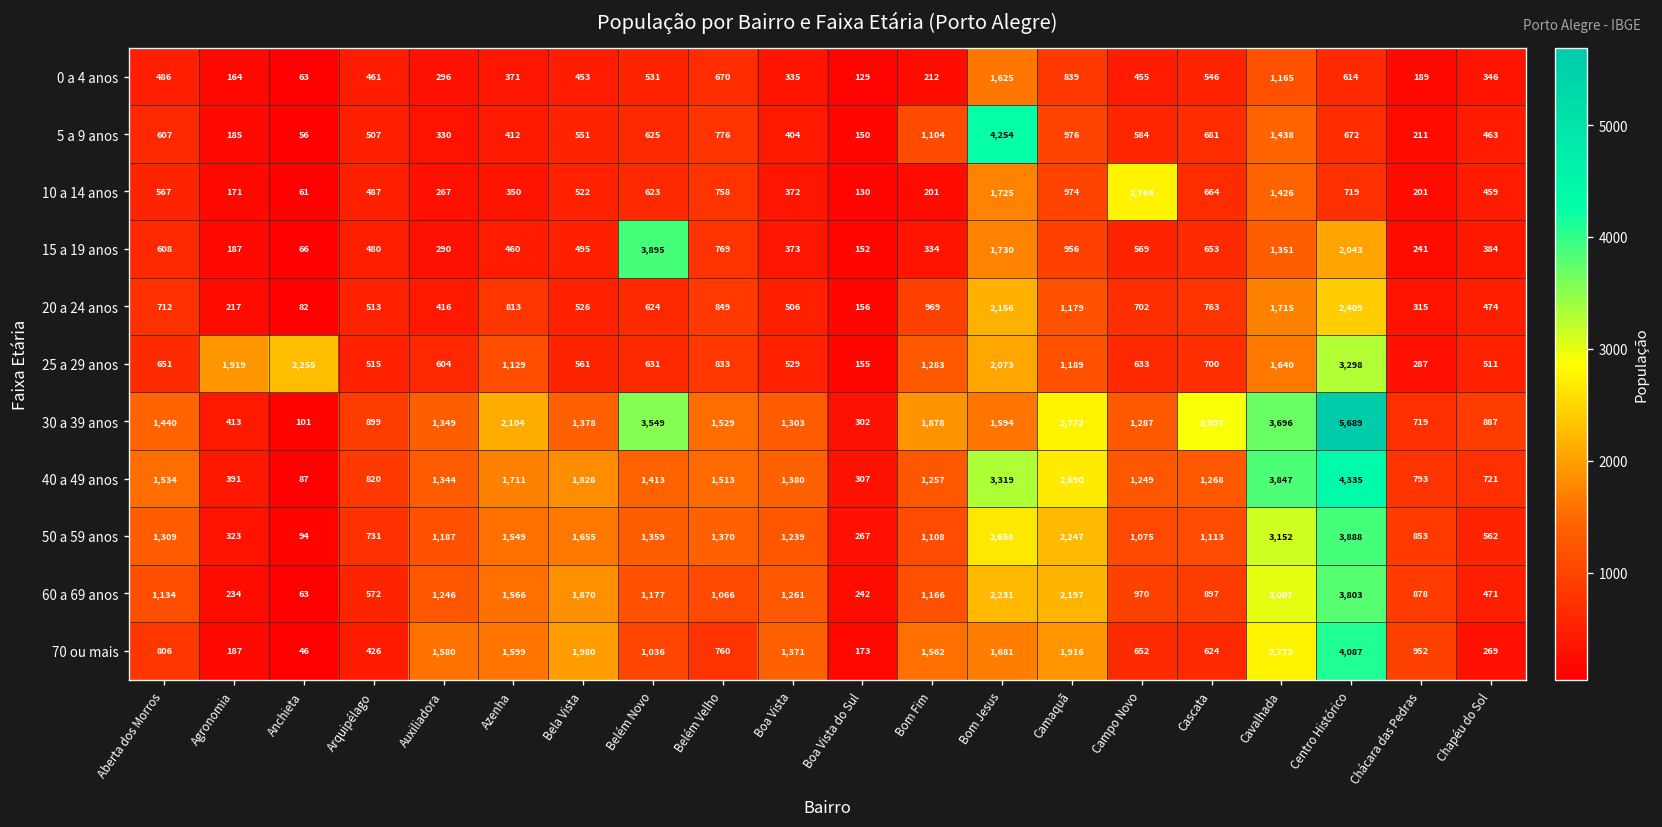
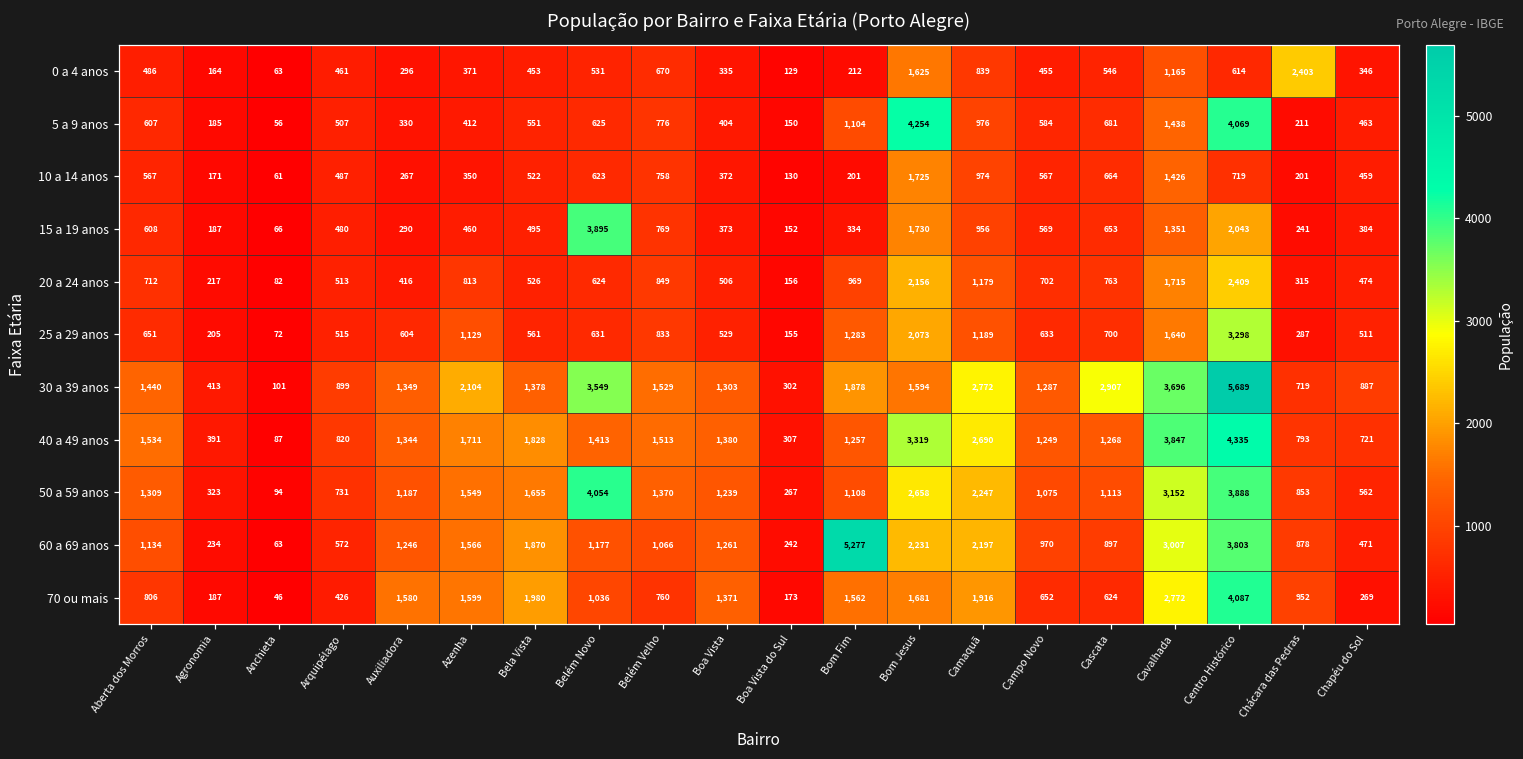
  {
    "0 a 4 anos": {
      "Aberta dos Morros": "486",
      "Agronomia": "164",
      "Anchieta": "63",
      "Arquipélago": "461",
      "Auxiliadora": "296",
      "Azenha": "371",
      "Bela Vista": "453",
      "Belém Novo": "531",
      "Belém Velho": "670",
      "Boa Vista": "335",
      "Boa Vista do Sul": "129",
      "Bom Fim": "212",
      "Bom Jesus": "1,625",
      "Camaquã": "839",
      "Campo Novo": "455",
      "Cascata": "546",
      "Cavalhada": "1,165",
      "Centro Histórico": "614",
-     "Chácara das Pedras": "189",
+     "Chácara das Pedras": "2,403",
      "Chapéu do Sol": "346"
    },
    "5 a 9 anos": {
      "Aberta dos Morros": "607",
      "Agronomia": "185",
      "Anchieta": "56",
      "Arquipélago": "507",
      "Auxiliadora": "330",
      "Azenha": "412",
      "Bela Vista": "551",
      "Belém Novo": "625",
      "Belém Velho": "776",
      "Boa Vista": "404",
      "Boa Vista do Sul": "150",
      "Bom Fim": "1,104",
      "Bom Jesus": "4,254",
      "Camaquã": "976",
      "Campo Novo": "584",
      "Cascata": "681",
      "Cavalhada": "1,438",
-     "Centro Histórico": "672",
+     "Centro Histórico": "4,069",
      "Chácara das Pedras": "211",
      "Chapéu do Sol": "463"
    },
    "10 a 14 anos": {
      "Aberta dos Morros": "567",
      "Agronomia": "171",
      "Anchieta": "61",
      "Arquipélago": "487",
      "Auxiliadora": "267",
      "Azenha": "350",
      "Bela Vista": "522",
      "Belém Novo": "623",
      "Belém Velho": "758",
      "Boa Vista": "372",
      "Boa Vista do Sul": "130",
      "Bom Fim": "201",
      "Bom Jesus": "1,725",
      "Camaquã": "974",
-     "Campo Novo": "2,764",
+     "Campo Novo": "567",
      "Cascata": "664",
      "Cavalhada": "1,426",
      "Centro Histórico": "719",
      "Chácara das Pedras": "201",
      "Chapéu do Sol": "459"
    },
    "25 a 29 anos": {
      "Aberta dos Morros": "651",
-     "Agronomia": "1,919",
-     "Anchieta": "2,255",
+     "Agronomia": "205",
+     "Anchieta": "72",
      "Arquipélago": "515",
      "Auxiliadora": "604",
      "Azenha": "1,129",
      "Bela Vista": "561",
      "Belém Novo": "631",
      "Belém Velho": "833",
      "Boa Vista": "529",
      "Boa Vista do Sul": "155",
      "Bom Fim": "1,283",
      "Bom Jesus": "2,073",
      "Camaquã": "1,189",
      "Campo Novo": "633",
      "Cascata": "700",
      "Cavalhada": "1,640",
      "Centro Histórico": "3,298",
      "Chácara das Pedras": "287",
      "Chapéu do Sol": "511"
    },
    "50 a 59 anos": {
      "Aberta dos Morros": "1,309",
      "Agronomia": "323",
      "Anchieta": "94",
      "Arquipélago": "731",
      "Auxiliadora": "1,187",
      "Azenha": "1,549",
      "Bela Vista": "1,655",
-     "Belém Novo": "1,359",
+     "Belém Novo": "4,054",
      "Belém Velho": "1,370",
      "Boa Vista": "1,239",
      "Boa Vista do Sul": "267",
      "Bom Fim": "1,108",
      "Bom Jesus": "2,658",
      "Camaquã": "2,247",
      "Campo Novo": "1,075",
      "Cascata": "1,113",
      "Cavalhada": "3,152",
      "Centro Histórico": "3,888",
      "Chácara das Pedras": "853",
      "Chapéu do Sol": "562"
    },
    "60 a 69 anos": {
      "Aberta dos Morros": "1,134",
      "Agronomia": "234",
      "Anchieta": "63",
      "Arquipélago": "572",
      "Auxiliadora": "1,246",
      "Azenha": "1,566",
      "Bela Vista": "1,870",
      "Belém Novo": "1,177",
      "Belém Velho": "1,066",
      "Boa Vista": "1,261",
      "Boa Vista do Sul": "242",
-     "Bom Fim": "1,166",
+     "Bom Fim": "5,277",
      "Bom Jesus": "2,231",
      "Camaquã": "2,197",
      "Campo Novo": "970",
      "Cascata": "897",
      "Cavalhada": "3,007",
      "Centro Histórico": "3,803",
      "Chácara das Pedras": "878",
      "Chapéu do Sol": "471"
    }
  }
